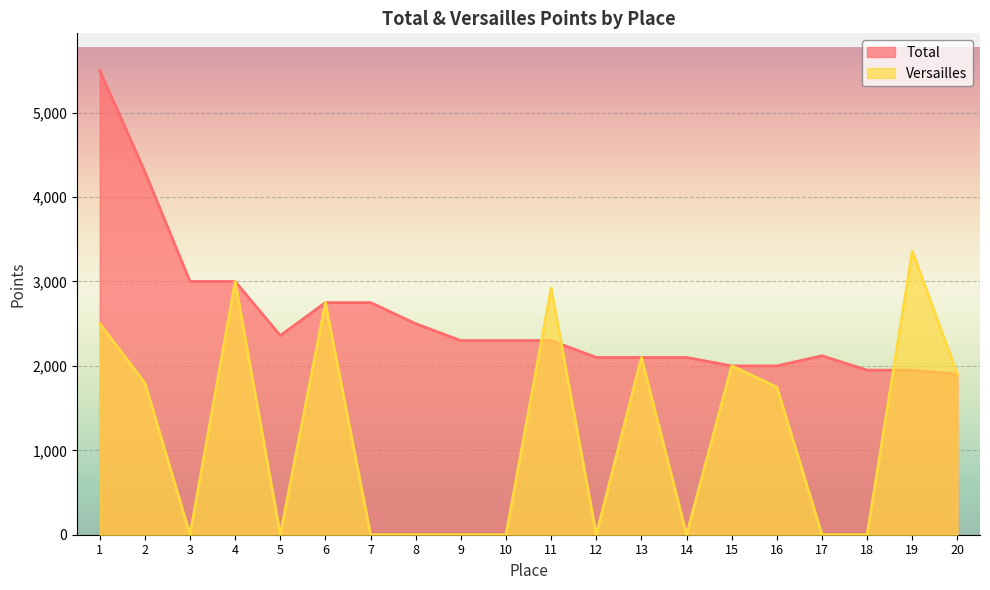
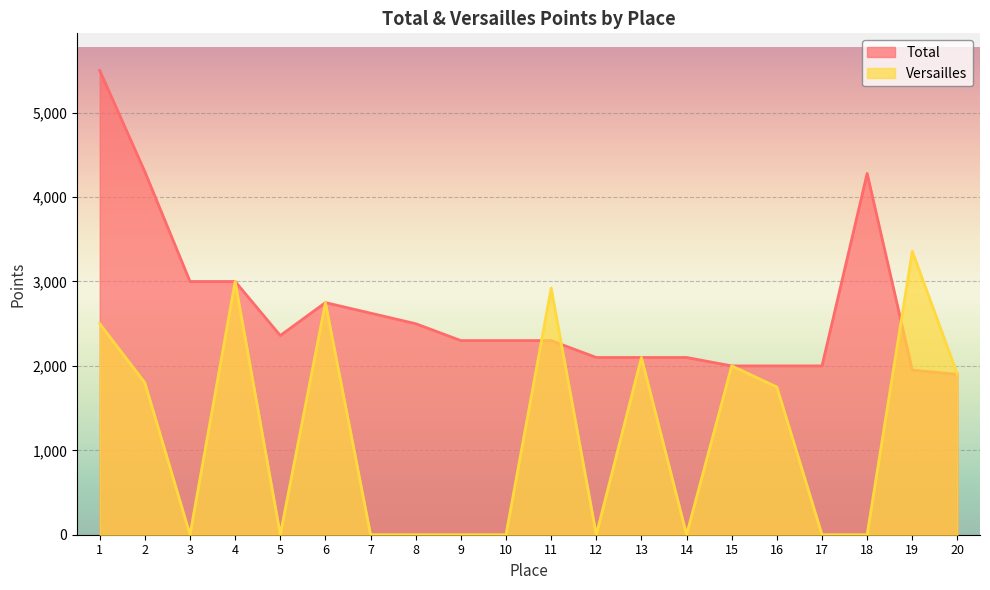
  {
    "Total": {
      "1": "5,500",
      "2": "4,300",
      "3": "3,000",
      "5": "2,400",
-     "7": "2,800",
+     "7": "2,600",
      "8": "2,500",
      "9": "2,300",
      "10": "2,300",
      "11": "2,300",
      "12": "2,100",
      "14": "2,100",
      "16": "2,000",
-     "17": "2,100",
-     "18": "2,000",
+     "17": "2,000",
+     "18": "4,300",
      "19": "2,000"
    },
    "Versailles": {
      "1": "2,500",
      "2": "1,800",
      "3": "0",
      "5": "0",
      "7": "0",
      "8": "0",
      "9": "0",
      "10": "0",
      "11": "2,900",
      "12": "0",
      "14": "0",
      "16": "1,800",
      "17": "0",
      "18": "0",
      "19": "3,400"
    }
  }
